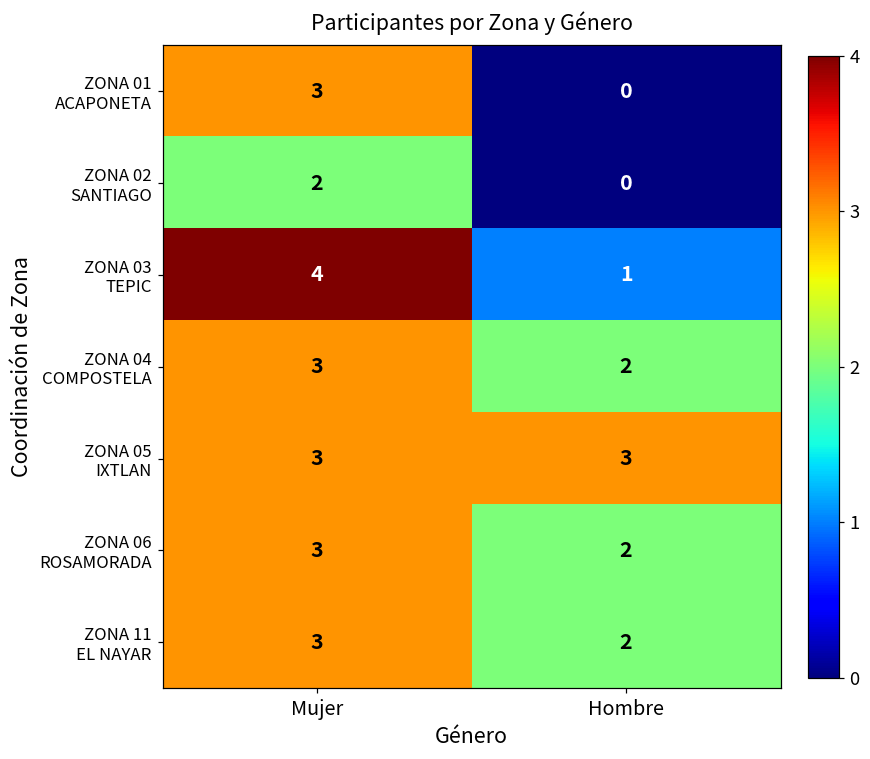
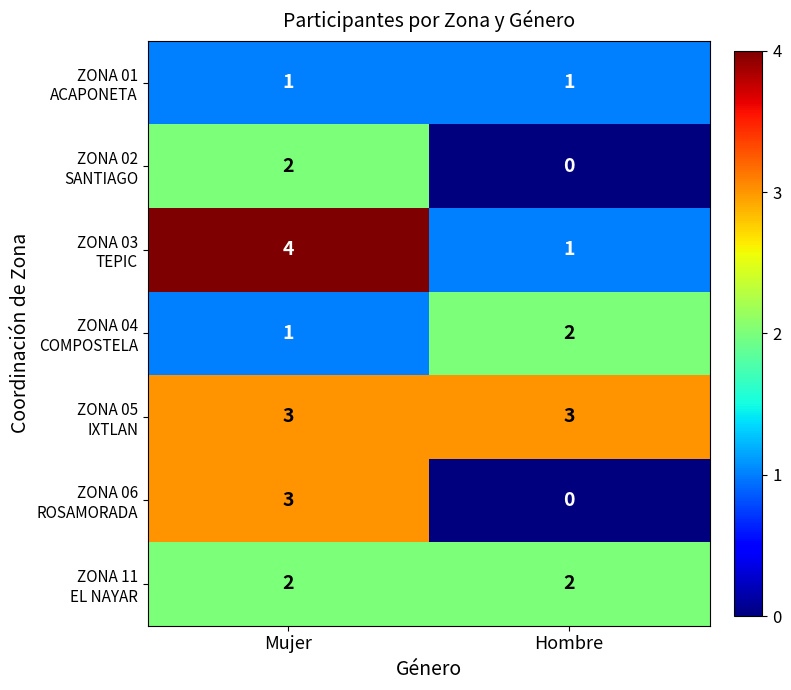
  {
    "ZONA 01 ACAPONETA": {
-     "Mujer": 3,
-     "Hombre": 0
+     "Mujer": 1,
+     "Hombre": 1
    },
    "ZONA 02 SANTIAGO": {
      "Mujer": 2,
      "Hombre": 0
    },
    "ZONA 03 TEPIC": {
      "Mujer": 4,
      "Hombre": 1
    },
    "ZONA 04 COMPOSTELA": {
-     "Mujer": 3,
+     "Mujer": 1,
      "Hombre": 2
    },
    "ZONA 05 IXTLAN": {
      "Mujer": 3,
      "Hombre": 3
    },
    "ZONA 06 ROSAMORADA": {
      "Mujer": 3,
-     "Hombre": 2
+     "Hombre": 0
    },
    "ZONA 11 EL NAYAR": {
-     "Mujer": 3,
+     "Mujer": 2,
      "Hombre": 2
    }
  }
